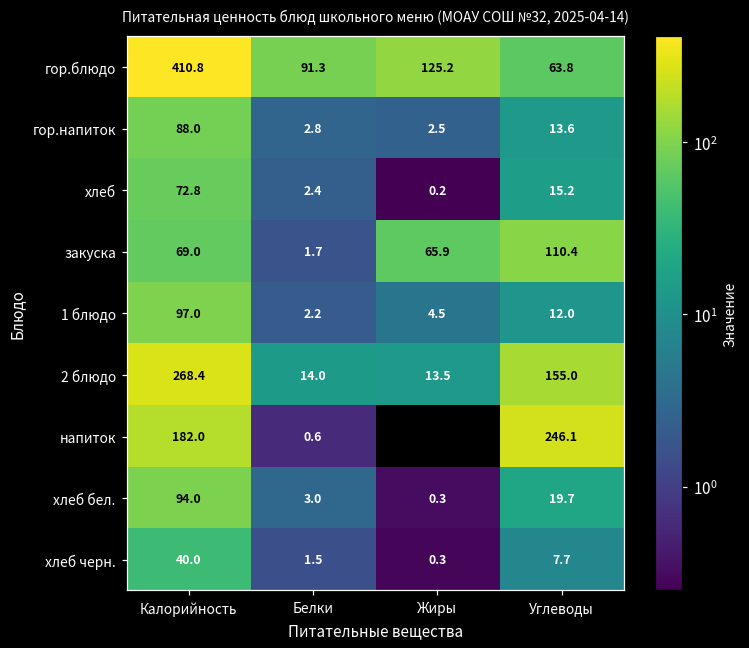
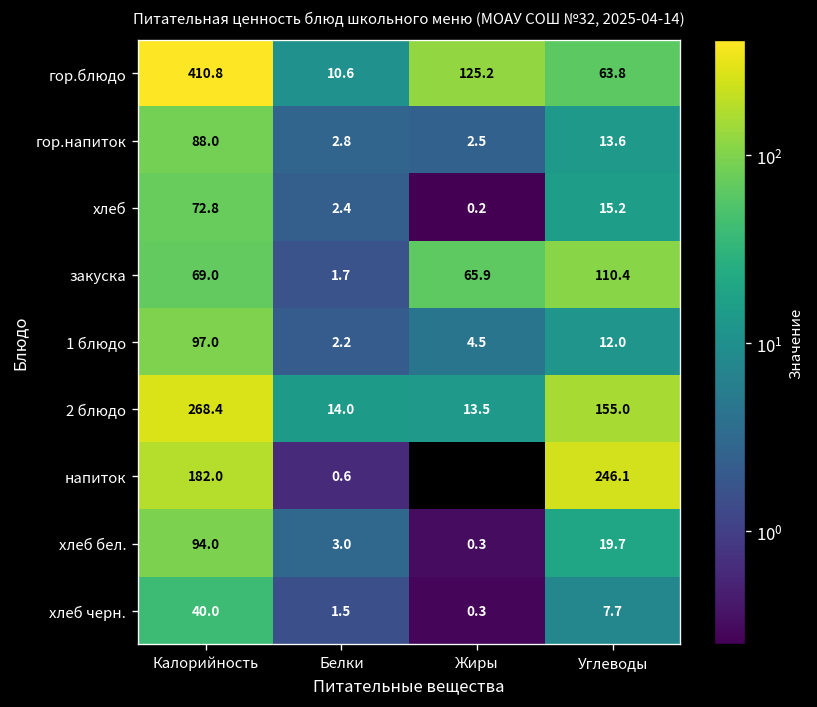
  {
    "гор.блюдо": {
      "Калорийность": 410.8,
-     "Белки": 91.3,
+     "Белки": 10.6,
      "Жиры": 125.2,
      "Углеводы": 63.8
    },
    "гор.напиток": {
      "Калорийность": 88.0,
      "Белки": 2.8,
      "Жиры": 2.5,
      "Углеводы": 13.6
    },
    "хлеб": {
      "Калорийность": 72.8,
      "Белки": 2.4,
      "Жиры": 0.2,
      "Углеводы": 15.2
    },
    "закуска": {
      "Калорийность": 69.0,
      "Белки": 1.7,
      "Жиры": 65.9,
      "Углеводы": 110.4
    },
    "1 блюдо": {
      "Калорийность": 97.0,
      "Белки": 2.2,
      "Жиры": 4.5,
      "Углеводы": 12.0
    },
    "2 блюдо": {
      "Калорийность": 268.4,
      "Белки": 14.0,
      "Жиры": 13.5,
      "Углеводы": 155.0
    },
    "напиток": {
      "Калорийность": 182.0,
      "Белки": 0.6,
      "Углеводы": 246.1
    },
    "хлеб бел.": {
      "Калорийность": 94.0,
      "Белки": 3.0,
      "Жиры": 0.3,
      "Углеводы": 19.7
    },
    "хлеб черн.": {
      "Калорийность": 40.0,
      "Белки": 1.5,
      "Жиры": 0.3,
      "Углеводы": 7.7
    }
  }
